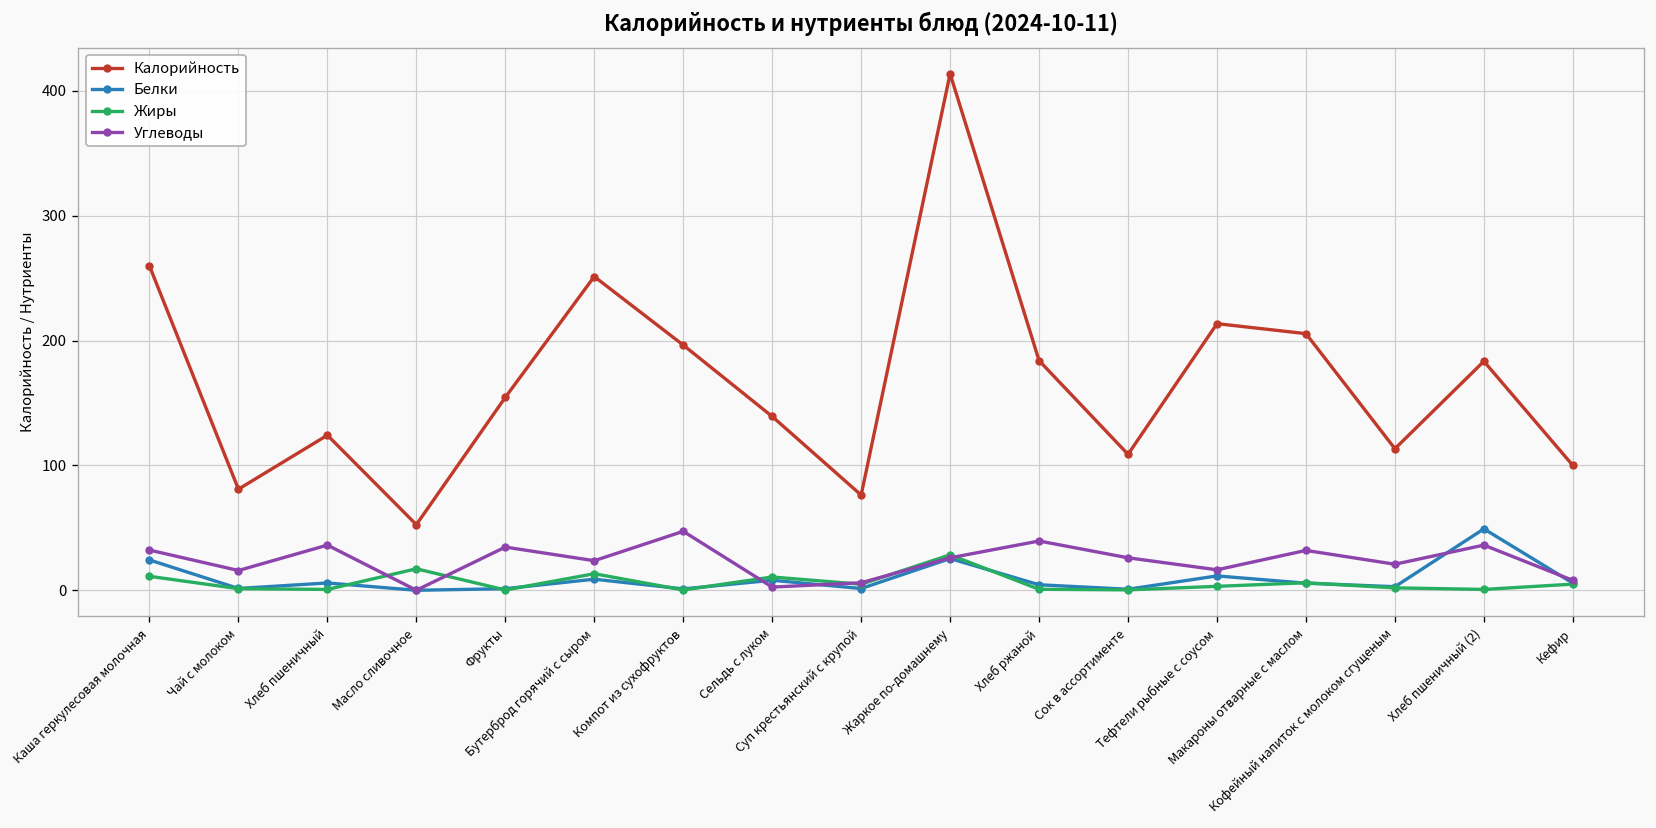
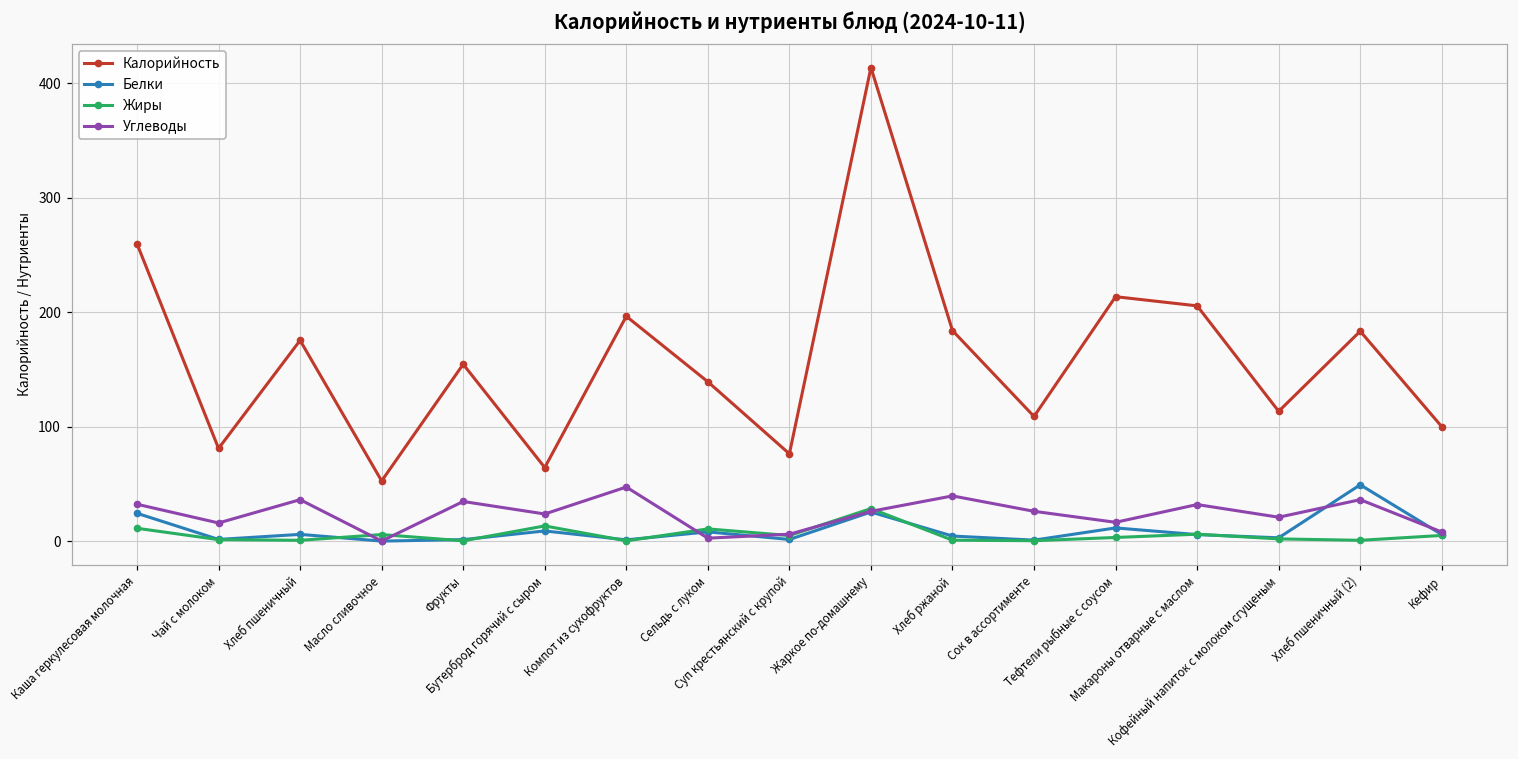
  {
    "Калорийность": {
      "Каша геркулесовая молочная": 260,
      "Чай с молоком": 81,
-     "Хлеб пшеничный": 124,
+     "Хлеб пшеничный": 175,
      "Масло сливочное": 53,
      "Фрукты": 155,
-     "Бутерброд горячий с сыром": 251,
+     "Бутерброд горячий с сыром": 64,
      "Компот из сухофруктов": 196,
      "Сельдь с луком": 139,
      "Суп крестьянский с крупой": 76,
      "Жаркое по-домашнему": 414,
      "Хлеб ржаной": 184,
      "Сок в ассортименте": 109,
      "Тефтели рыбные с соусом": 214,
      "Макароны отварные с маслом": 206,
      "Кофейный напиток с молоком сгущеным": 113,
      "Хлеб пшеничный (2)": 183,
      "Кефир": 100
    },
    "Белки": {
      "Каша геркулесовая молочная": 24,
      "Хлеб пшеничный": 6,
      "Бутерброд горячий с сыром": 9,
      "Сельдь с луком": 8,
      "Суп крестьянский с крупой": 1,
      "Хлеб ржаной": 4,
      "Тефтели рыбные с соусом": 12,
      "Хлеб пшеничный (2)": 49
    },
    "Жиры": {
      "Каша геркулесовая молочная": 11,
      "Хлеб пшеничный": 1,
-     "Масло сливочное": 17,
+     "Масло сливочное": 6,
      "Бутерброд горячий с сыром": 13,
      "Сельдь с луком": 11,
      "Хлеб ржаной": 1,
      "Тефтели рыбные с соусом": 3,
      "Хлеб пшеничный (2)": 1
    },
    "Углеводы": {
      "Каша геркулесовая молочная": 32,
      "Чай с молоком": 16,
      "Хлеб пшеничный": 36,
      "Фрукты": 35,
      "Бутерброд горячий с сыром": 24,
      "Компот из сухофруктов": 47,
      "Сельдь с луком": 3,
      "Хлеб ржаной": 40,
      "Сок в ассортименте": 26,
      "Тефтели рыбные с соусом": 16,
      "Макароны отварные с маслом": 32,
      "Кофейный напиток с молоком сгущеным": 21,
      "Хлеб пшеничный (2)": 36
    }
  }
